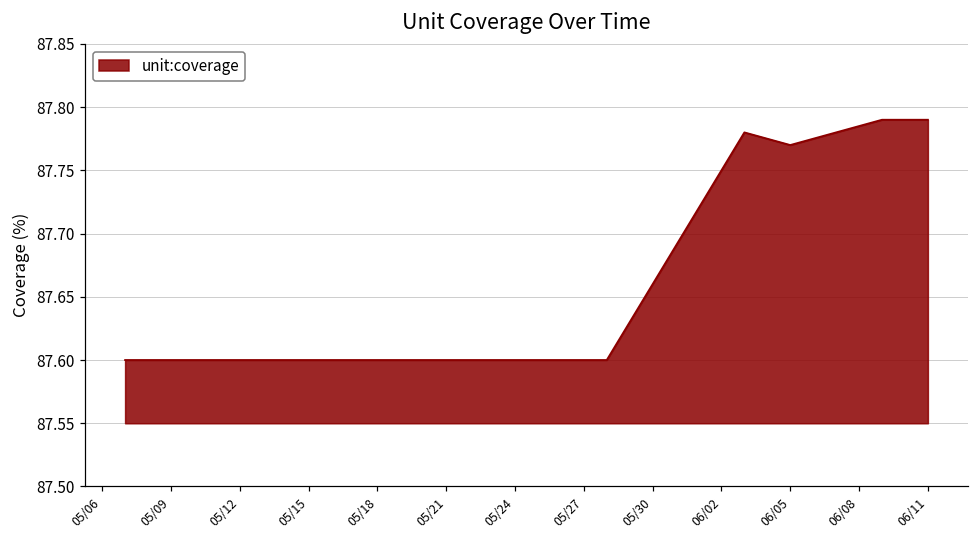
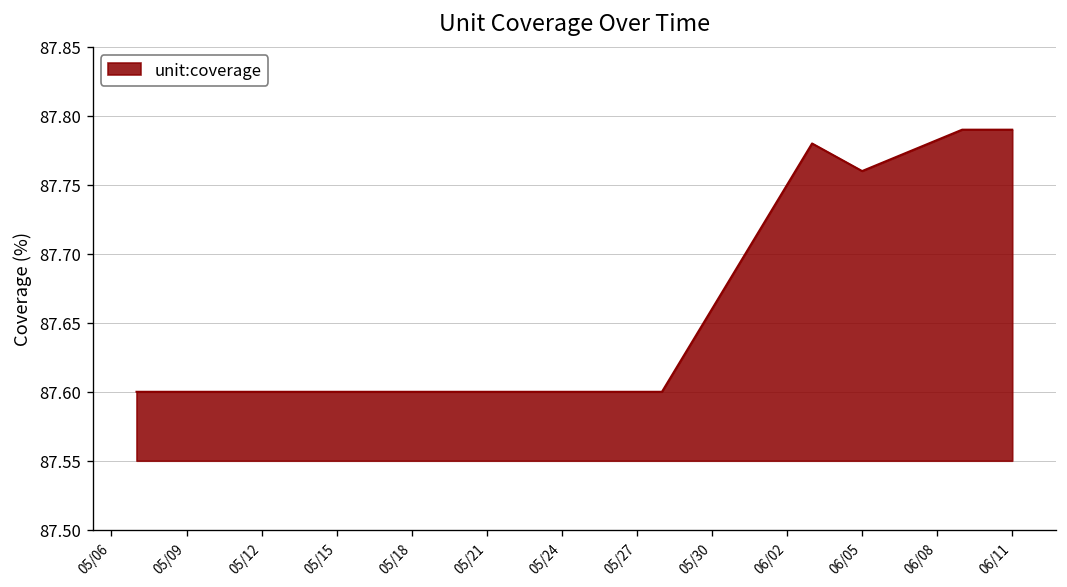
  {
    "05/15": 87.60,
    "05/21": 87.60,
    "05/27": 87.60,
-   "06/05": 87.77,
+   "06/05": 87.76,
    "06/11": 87.79
  }
